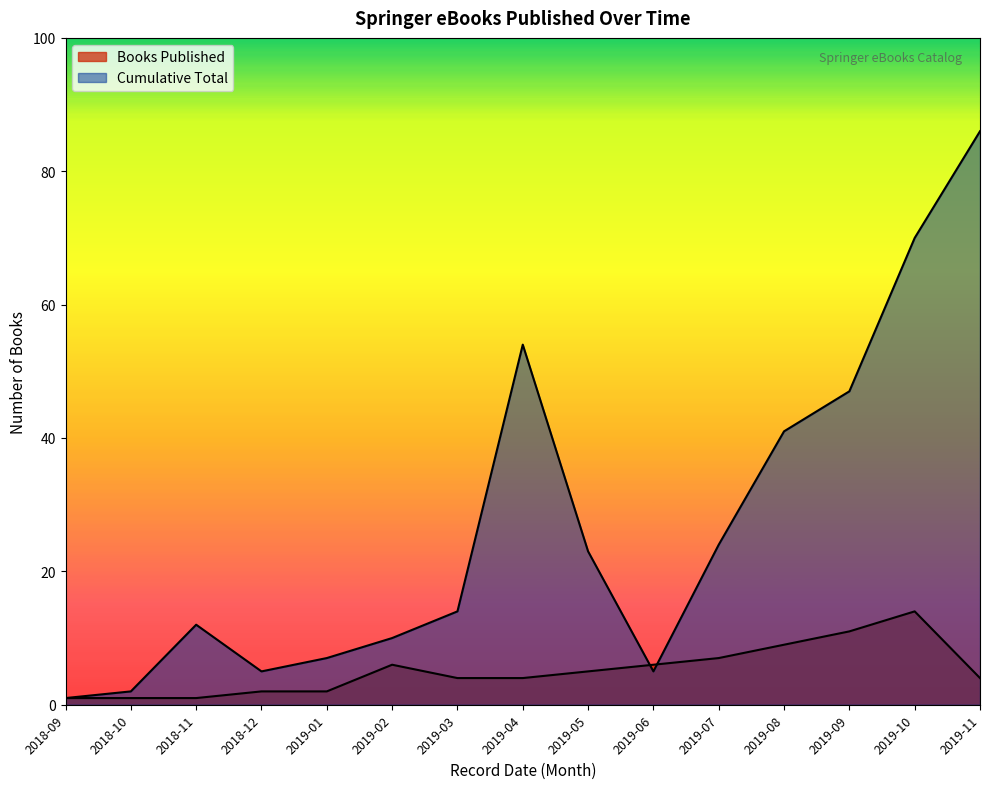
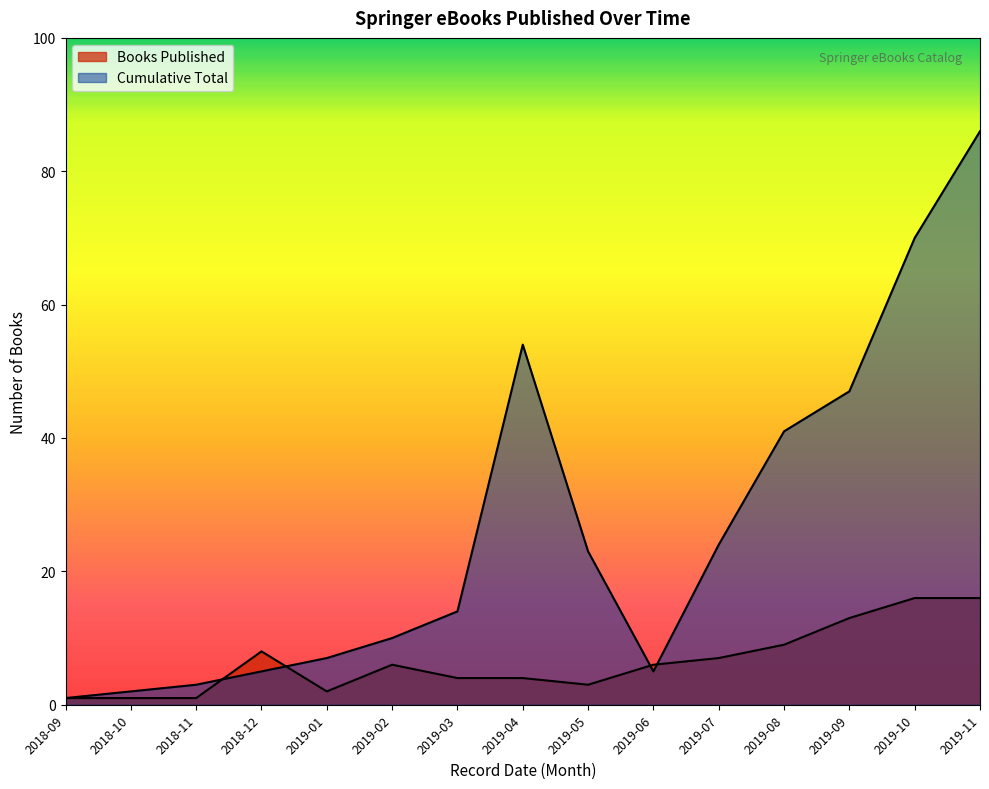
  {
    "Books Published": {
      "2018-10": 1,
      "2018-11": 1,
-     "2018-12": 2,
+     "2018-12": 8,
      "2019-01": 2,
      "2019-02": 6,
      "2019-03": 4,
      "2019-04": 4,
-     "2019-05": 5,
+     "2019-05": 3,
      "2019-06": 6,
      "2019-07": 7,
      "2019-08": 9,
-     "2019-09": 11,
-     "2019-10": 14,
-     "2019-11": 4
+     "2019-09": 13,
+     "2019-10": 16,
+     "2019-11": 16
    },
    "Cumulative Total": {
      "2018-10": 2,
-     "2018-11": 12,
+     "2018-11": 3,
      "2018-12": 5,
      "2019-01": 7,
      "2019-02": 10,
      "2019-03": 14,
      "2019-04": 54,
      "2019-05": 23,
      "2019-06": 5,
      "2019-07": 24,
      "2019-08": 41,
      "2019-09": 47,
      "2019-10": 70,
      "2019-11": 86
    }
  }
